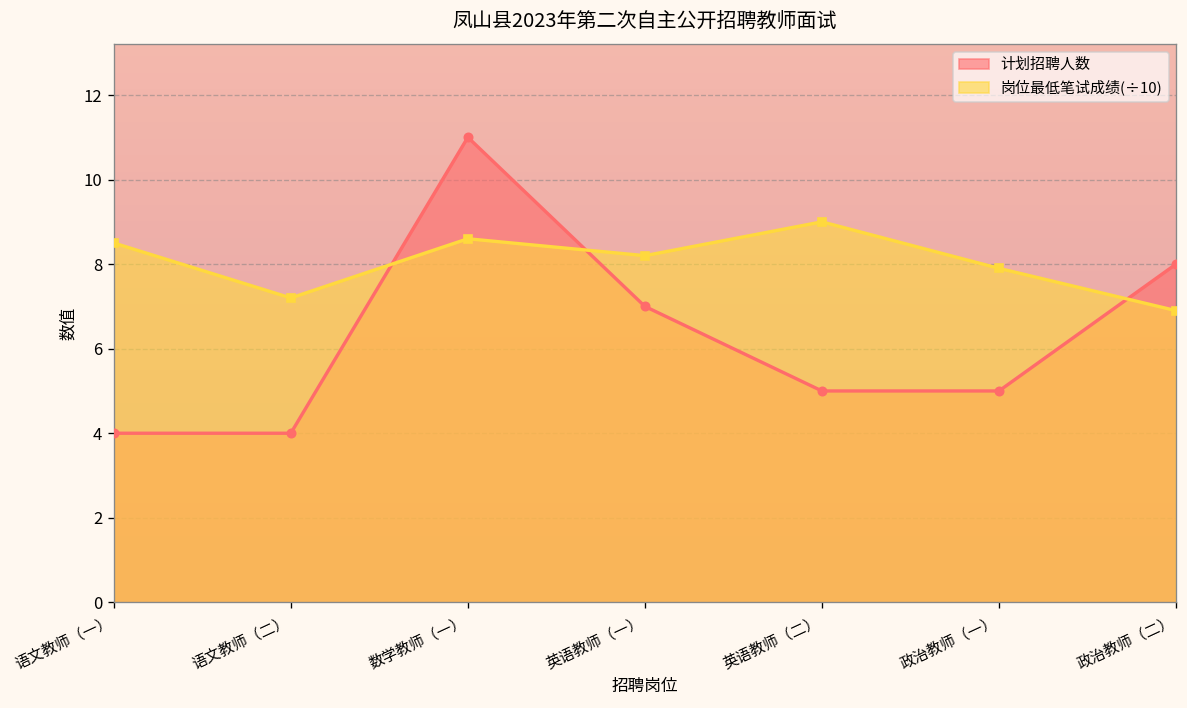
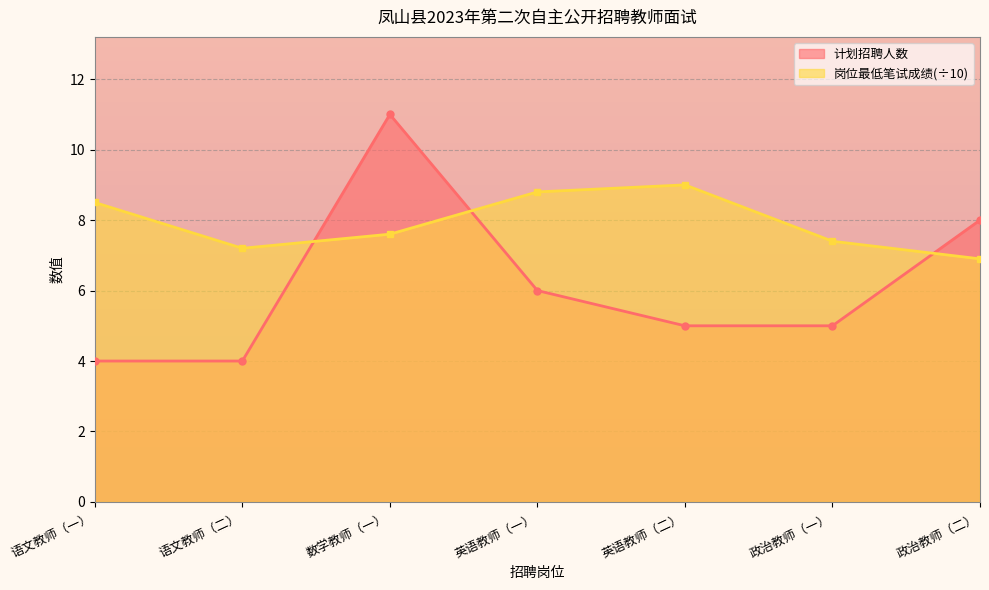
  {
    "计划招聘人数": {
      "语文教师（一）": 4,
      "语文教师（二）": 4,
      "数学教师（一）": 11,
-     "英语教师（一）": 7,
+     "英语教师（一）": 6,
      "英语教师（二）": 5,
      "政治教师（一）": 5,
      "政治教师（二）": 8
    },
    "岗位最低笔试成绩(÷10)": {
      "语文教师（一）": 8.5,
      "语文教师（二）": 7.2,
-     "数学教师（一）": 8.6,
-     "英语教师（一）": 8.2,
+     "数学教师（一）": 7.6,
+     "英语教师（一）": 8.8,
      "英语教师（二）": 9.0,
-     "政治教师（一）": 7.9,
+     "政治教师（一）": 7.4,
      "政治教师（二）": 6.9
    }
  }
